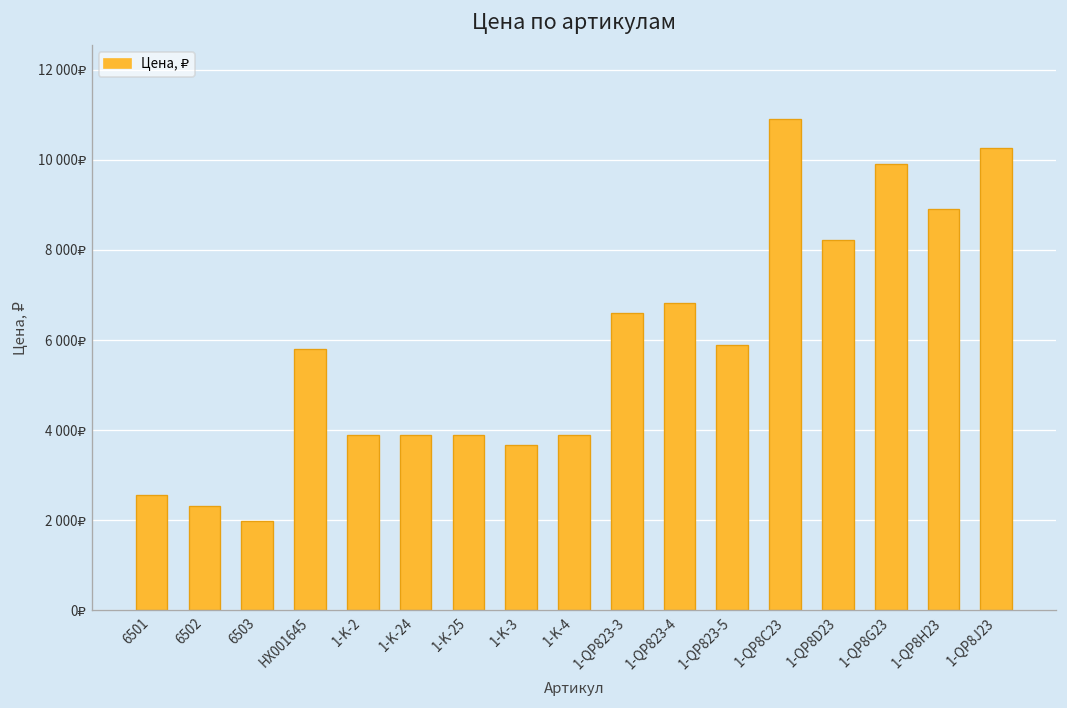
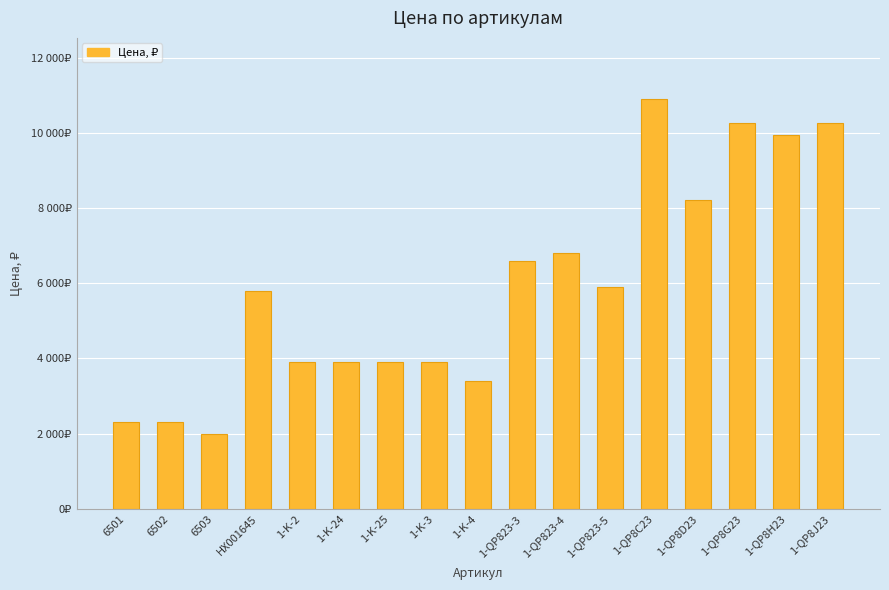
  {
-   "6501": "2600₽",
+   "6501": "2300₽",
    "6502": "2300₽",
    "6503": "2000₽",
    "HX001645": "5800₽",
    "1-K-2": "3900₽",
    "1-K-24": "3900₽",
    "1-K-25": "3900₽",
-   "1-K-3": "3700₽",
-   "1-K-4": "3900₽",
+   "1-K-3": "3900₽",
+   "1-K-4": "3400₽",
    "1-QP823-3": "6600₽",
    "1-QP823-4": "6800₽",
    "1-QP823-5": "5900₽",
    "1-QP8C23": "10900₽",
    "1-QP8D23": "8200₽",
-   "1-QP8G23": "9900₽",
-   "1-QP8H23": "8900₽",
+   "1-QP8G23": "10300₽",
+   "1-QP8H23": "10000₽",
    "1-QP8J23": "10300₽"
  }
